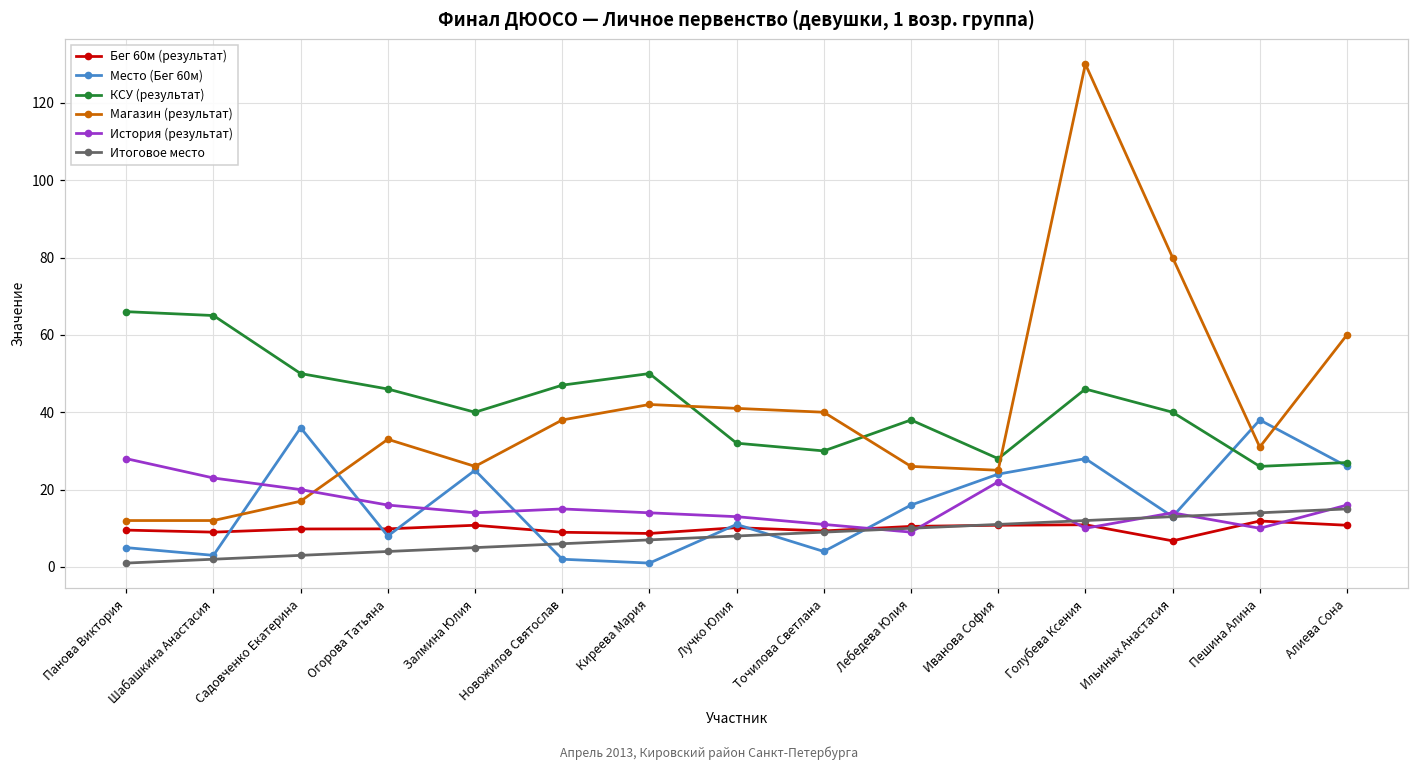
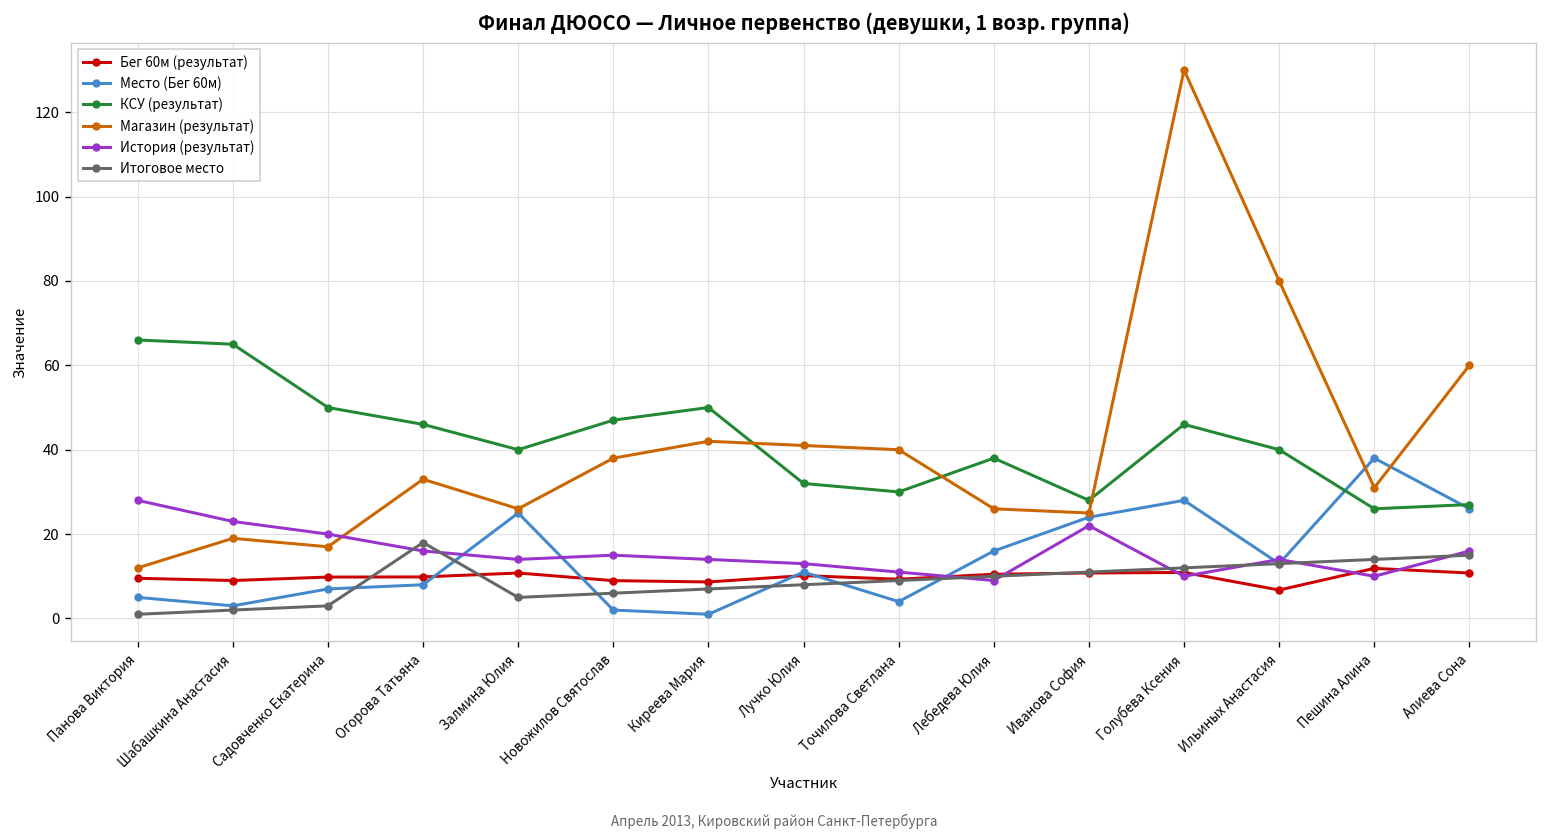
  {
    "Бег 60м (результат)": {
      "Панова Виктория": 10,
      "Шабашкина Анастасия": 9,
      "Садовченко Екатерина": 10,
      "Огорова Татьяна": 10,
      "Залмина Юлия": 11,
      "Новожилов Святослав": 9,
      "Киреева Мария": 9,
      "Лучко Юлия": 10,
      "Голубева Ксения": 11,
      "Ильиных Анастасия": 7,
      "Пешина Алина": 12,
      "Алиева Сона": 11
    },
    "Место (Бег 60м)": {
      "Панова Виктория": 5,
      "Шабашкина Анастасия": 3,
-     "Садовченко Екатерина": 36,
+     "Садовченко Екатерина": 7,
      "Огорова Татьяна": 8,
      "Залмина Юлия": 25,
      "Новожилов Святослав": 2,
      "Киреева Мария": 1,
      "Лучко Юлия": 11,
      "Точилова Светлана": 4,
      "Лебедева Юлия": 16,
      "Иванова София": 24,
      "Голубева Ксения": 28,
      "Пешина Алина": 38,
      "Алиева Сона": 26
    },
    "КСУ (результат)": {
      "Панова Виктория": 66,
      "Шабашкина Анастасия": 65,
      "Садовченко Екатерина": 50,
      "Огорова Татьяна": 46,
      "Залмина Юлия": 40,
      "Новожилов Святослав": 47,
      "Киреева Мария": 50,
      "Лучко Юлия": 32,
      "Точилова Светлана": 30,
      "Лебедева Юлия": 38,
      "Иванова София": 28,
      "Голубева Ксения": 46,
      "Ильиных Анастасия": 40,
      "Пешина Алина": 26,
      "Алиева Сона": 27
    },
    "Магазин (результат)": {
      "Панова Виктория": 12,
-     "Шабашкина Анастасия": 12,
+     "Шабашкина Анастасия": 19,
      "Садовченко Екатерина": 17,
      "Огорова Татьяна": 33,
      "Залмина Юлия": 26,
      "Новожилов Святослав": 38,
      "Киреева Мария": 42,
      "Лучко Юлия": 41,
      "Точилова Светлана": 40,
      "Лебедева Юлия": 26,
      "Иванова София": 25,
      "Голубева Ксения": 130,
      "Ильиных Анастасия": 80,
      "Пешина Алина": 31,
      "Алиева Сона": 60
    },
    "История (результат)": {
      "Панова Виктория": 28,
      "Шабашкина Анастасия": 23,
      "Садовченко Екатерина": 20,
      "Огорова Татьяна": 16,
      "Залмина Юлия": 14,
      "Новожилов Святослав": 15,
      "Киреева Мария": 14,
      "Лучко Юлия": 13,
      "Точилова Светлана": 11,
      "Лебедева Юлия": 9,
      "Иванова София": 22,
      "Голубева Ксения": 10,
      "Ильиных Анастасия": 14,
      "Пешина Алина": 10,
      "Алиева Сона": 16
    },
    "Итоговое место": {
      "Панова Виктория": 1,
      "Шабашкина Анастасия": 2,
      "Садовченко Екатерина": 3,
-     "Огорова Татьяна": 4,
+     "Огорова Татьяна": 18,
      "Залмина Юлия": 5,
      "Новожилов Святослав": 6,
      "Киреева Мария": 7,
      "Лучко Юлия": 8,
      "Голубева Ксения": 12,
      "Пешина Алина": 14,
      "Алиева Сона": 15
    }
  }
